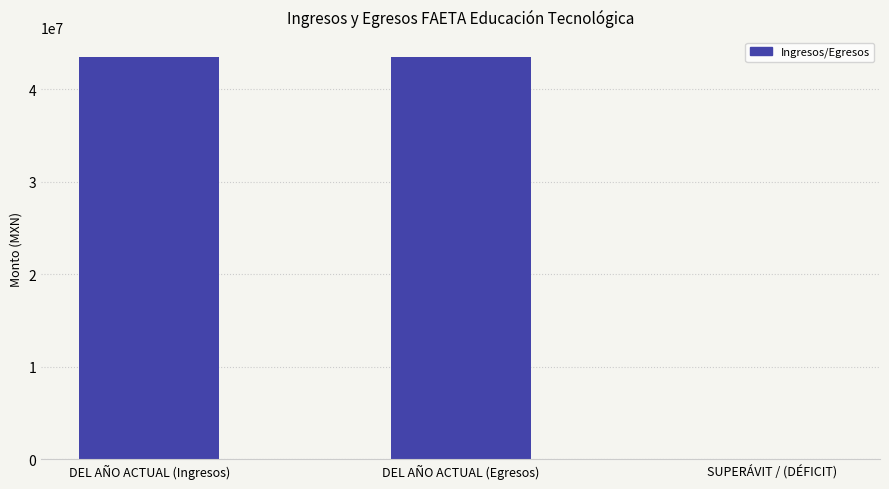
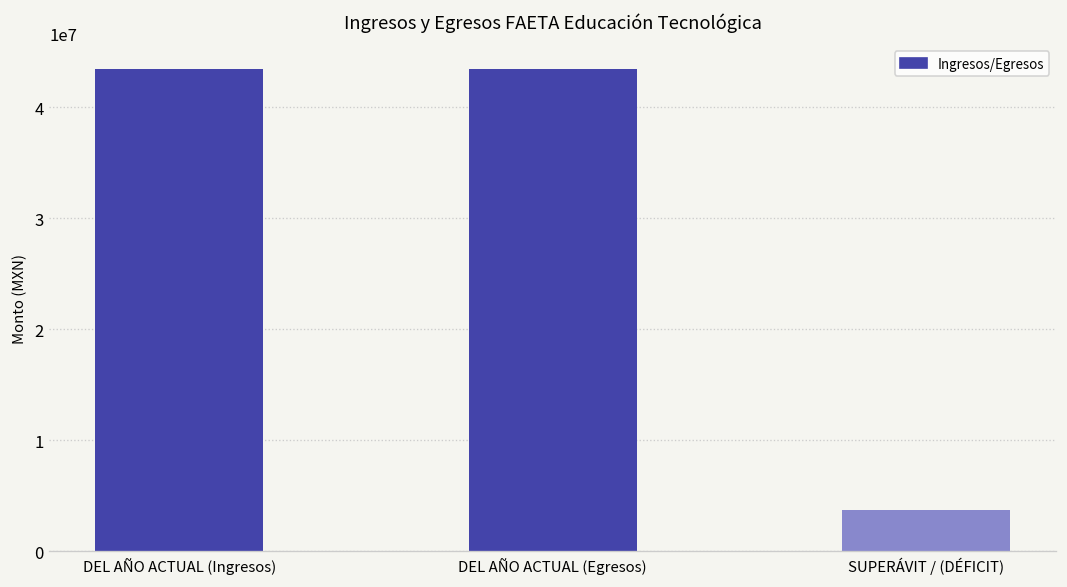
  {
    "DEL AÑO ACTUAL (Ingresos)": 43000000,
    "DEL AÑO ACTUAL (Egresos)": 43000000,
-   "SUPERÁVIT / (DÉFICIT)": 0
+   "SUPERÁVIT / (DÉFICIT)": 4000000
  }
